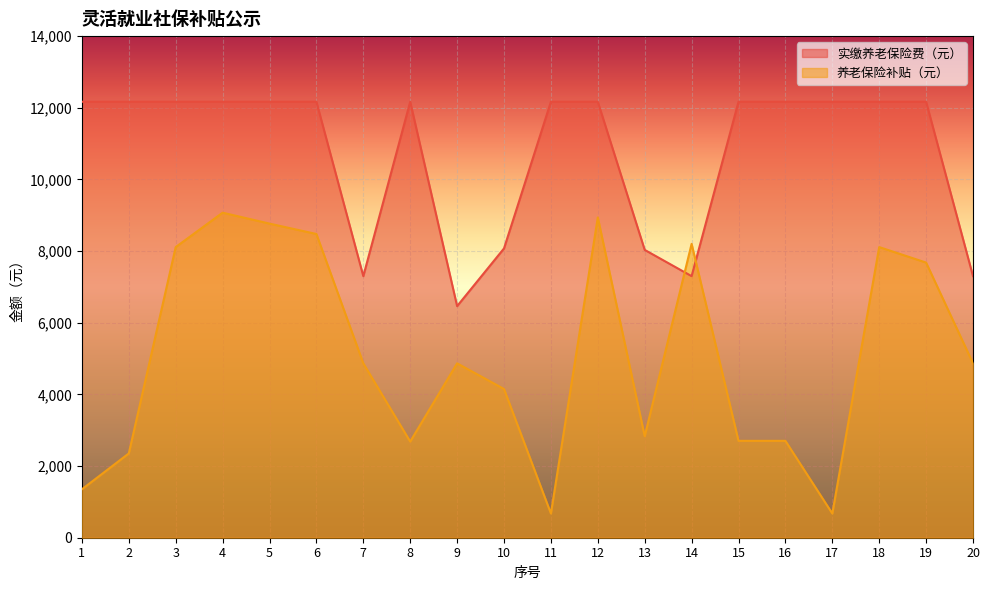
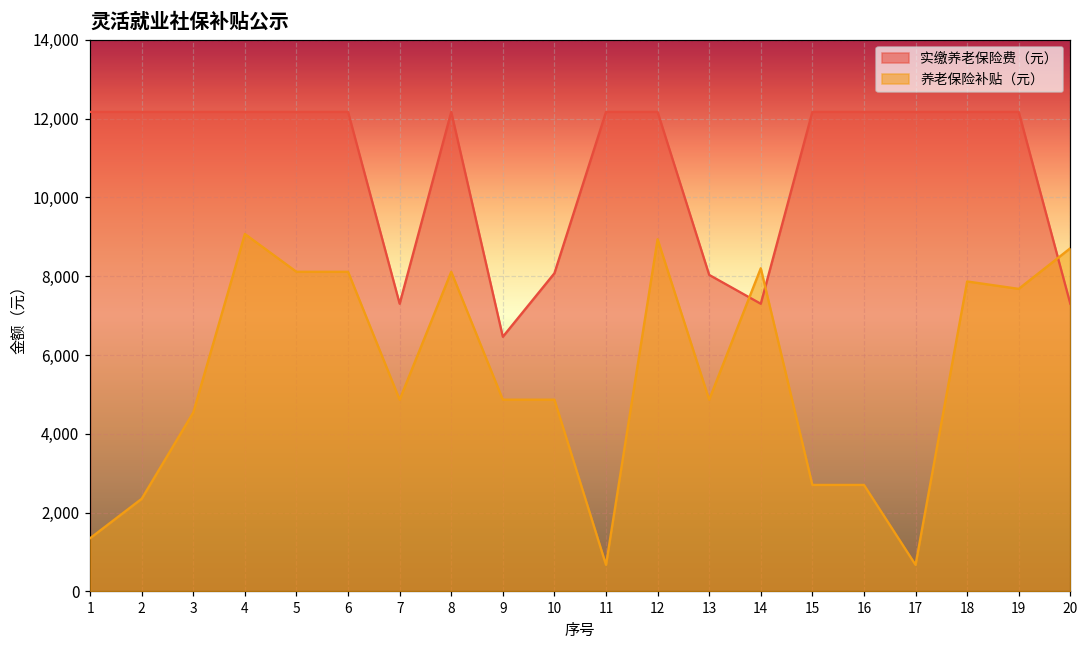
  {
    "实缴养老保险费（元）": {
      "1": "12,200",
      "2": "12,200",
      "3": "12,200",
      "4": "12,200",
      "5": "12,200",
      "6": "12,200",
      "7": "7,300",
      "8": "12,200",
      "9": "6,500",
      "10": "8,100",
      "11": "12,200",
      "12": "12,200",
      "13": "8,000",
      "14": "7,300",
      "15": "12,200",
      "16": "12,200",
      "17": "12,200",
      "18": "12,200",
      "19": "12,200",
      "20": "7,300"
    },
    "养老保险补贴（元）": {
      "1": "1,400",
      "2": "2,400",
-     "3": "8,100",
+     "3": "4,500",
      "4": "9,100",
-     "5": "8,800",
-     "6": "8,500",
+     "5": "8,100",
+     "6": "8,100",
      "7": "4,900",
-     "8": "2,700",
+     "8": "8,100",
      "9": "4,900",
-     "10": "4,200",
+     "10": "4,900",
      "11": "700",
      "12": "8,900",
-     "13": "2,800",
+     "13": "4,900",
      "14": "8,200",
      "15": "2,700",
      "16": "2,700",
      "17": "700",
-     "18": "8,100",
+     "18": "7,900",
      "19": "7,700",
-     "20": "4,900"
+     "20": "8,700"
    }
  }
